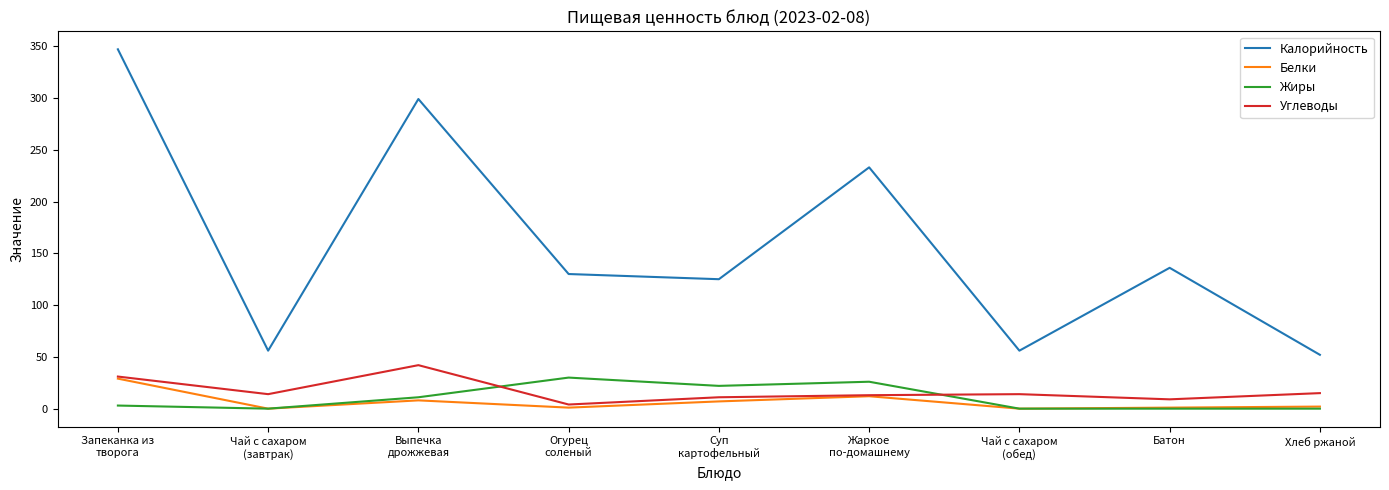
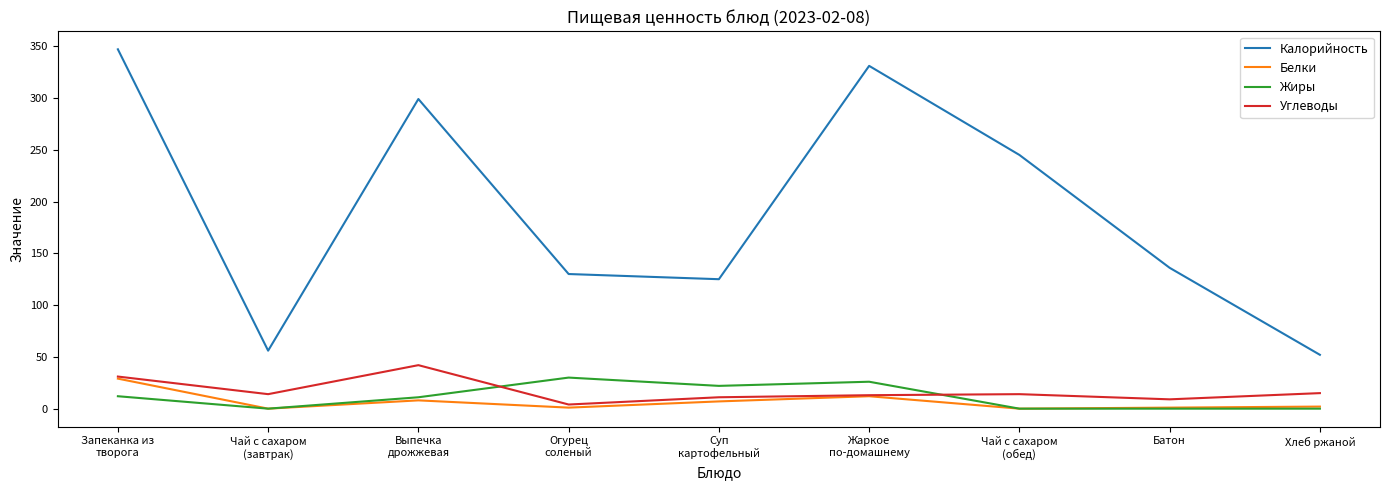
  {
    "Калорийность": {
      "Запеканка из творога": 347,
      "Чай с сахаром (завтрак)": 56,
      "Выпечка дрожжевая": 299,
      "Огурец соленый": 130,
      "Суп картофельный": 125,
-     "Жаркое по-домашнему": 233,
-     "Чай с сахаром (обед)": 56,
+     "Жаркое по-домашнему": 331,
+     "Чай с сахаром (обед)": 245,
      "Батон": 136,
      "Хлеб ржаной": 52
    },
    "Белки": {
      "Выпечка дрожжевая": 8,
      "Огурец соленый": 1,
      "Суп картофельный": 7
    },
    "Жиры": {
-     "Запеканка из творога": 3,
+     "Запеканка из творога": 12,
      "Выпечка дрожжевая": 11,
      "Огурец соленый": 30,
      "Суп картофельный": 22,
      "Жаркое по-домашнему": 26
    },
    "Углеводы": {
      "Чай с сахаром (завтрак)": 14,
      "Выпечка дрожжевая": 42,
      "Огурец соленый": 4,
      "Суп картофельный": 11,
      "Чай с сахаром (обед)": 14,
      "Батон": 9,
      "Хлеб ржаной": 15
    }
  }
